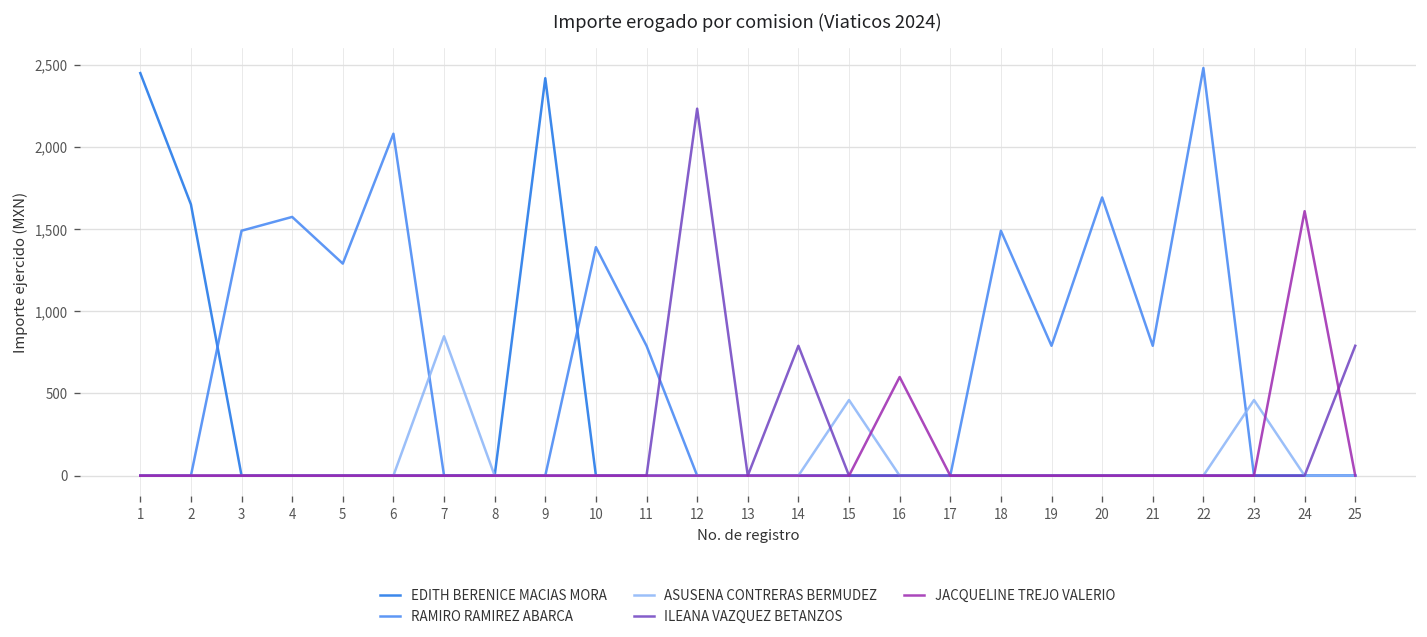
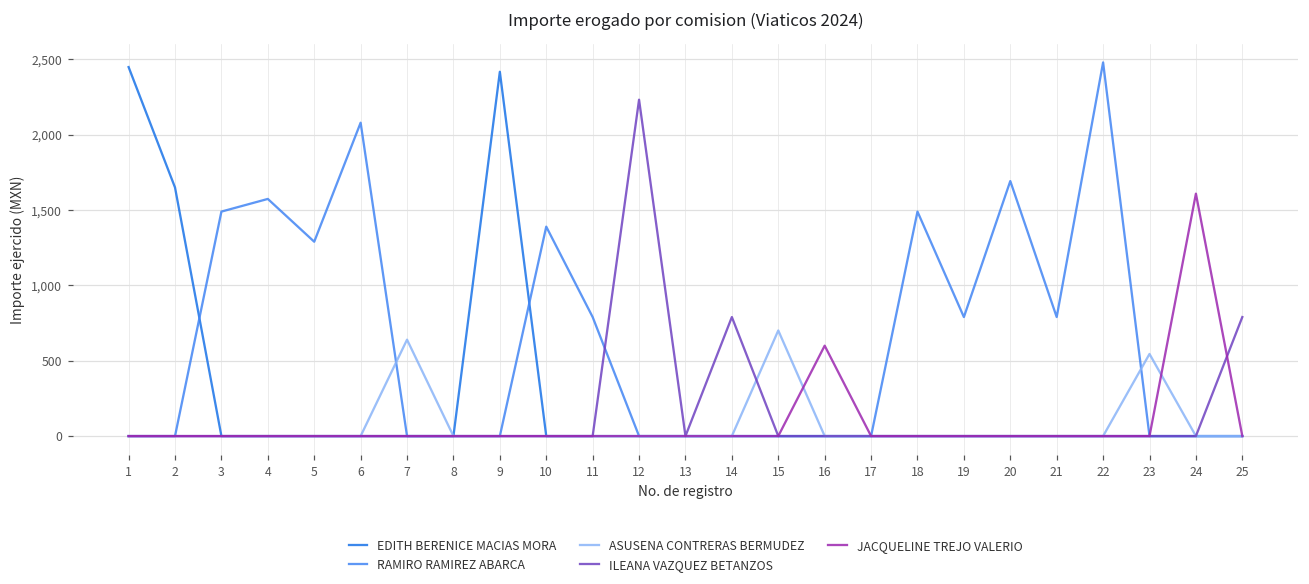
  {
    "ASUSENA CONTRERAS BERMUDEZ": {
-     "7": 850,
-     "15": 460,
-     "23": 460
+     "7": 640,
+     "15": 700,
+     "23": 550
    }
  }
